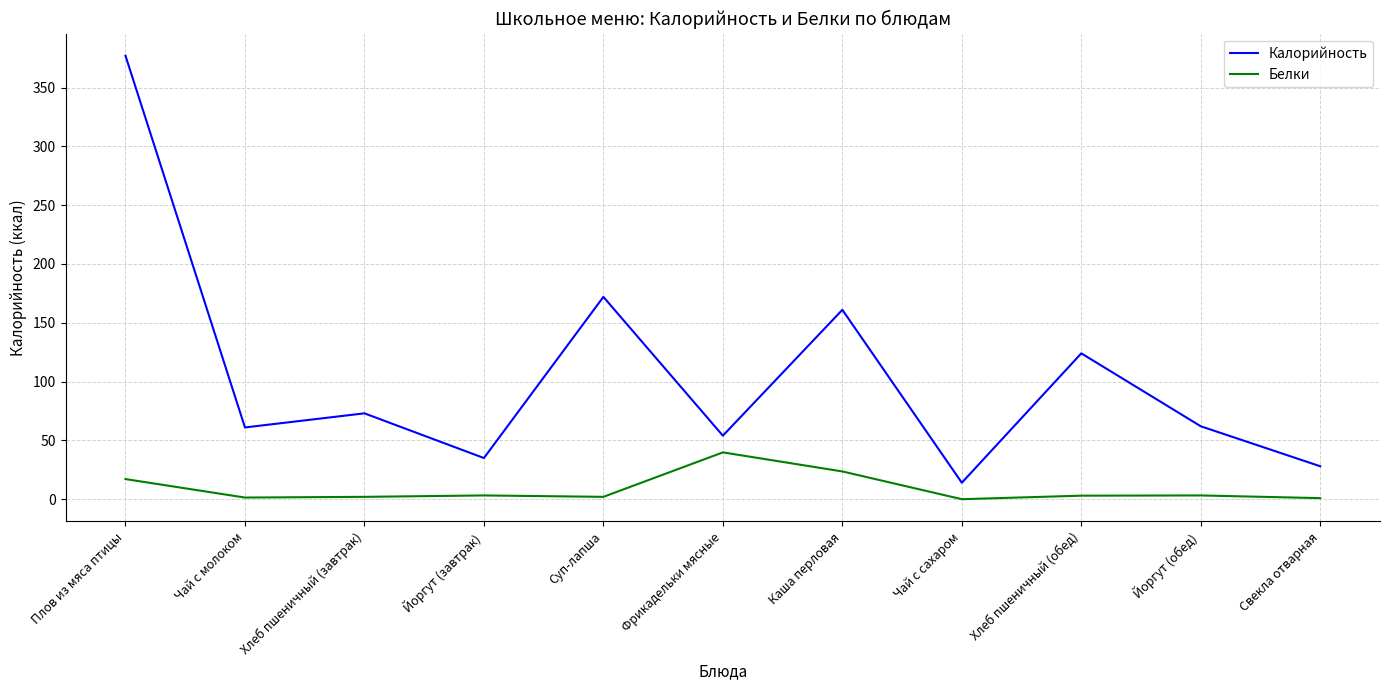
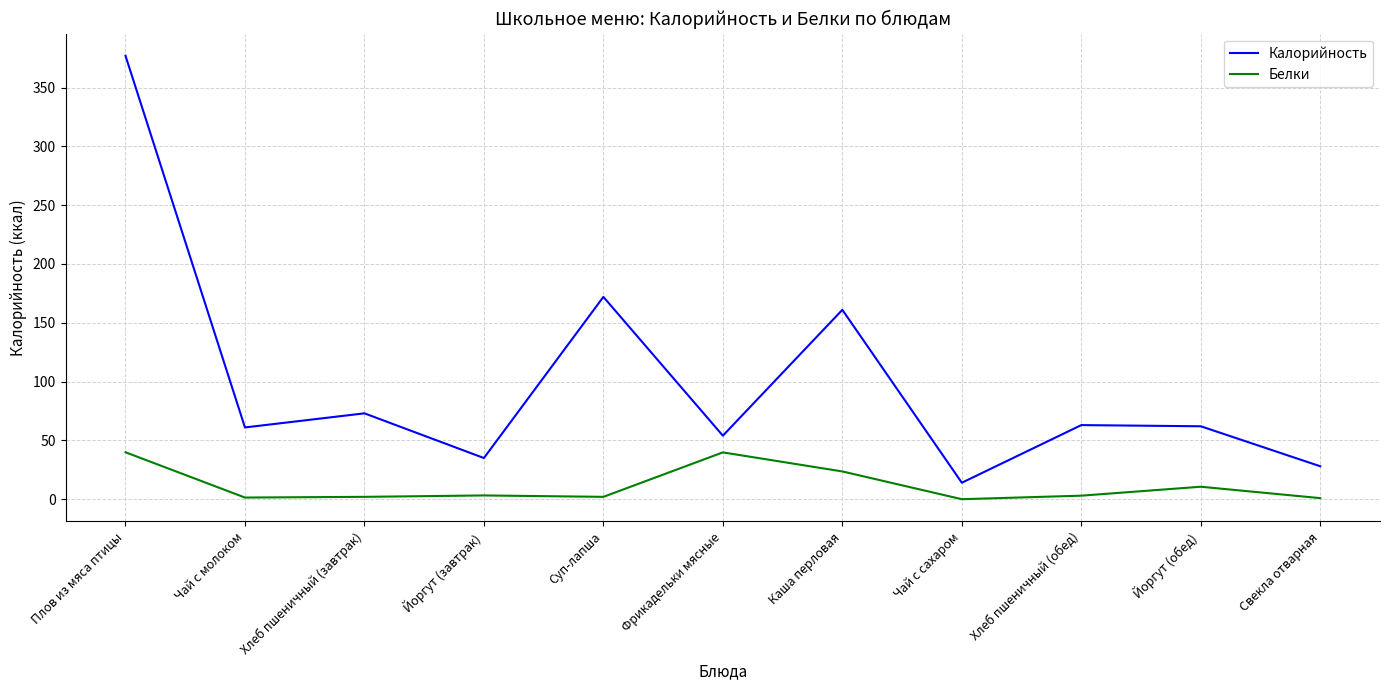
  {
    "Калорийность": {
      "Плов из мяса птицы": 377,
      "Чай с молоком": 61,
      "Хлеб пшеничный (завтрак)": 73,
      "Йоргут (завтрак)": 35,
      "Суп-лапша": 172,
      "Фрикадельки мясные": 54,
      "Каша перловая": 161,
      "Чай с сахаром": 14,
-     "Хлеб пшеничный (обед)": 124,
+     "Хлеб пшеничный (обед)": 63,
      "Йоргут (обед)": 62,
      "Свекла отварная": 28
    },
    "Белки": {
-     "Плов из мяса птицы": 17,
+     "Плов из мяса птицы": 40,
      "Чай с молоком": 1,
      "Хлеб пшеничный (завтрак)": 2,
      "Йоргут (завтрак)": 3,
      "Суп-лапша": 2,
      "Фрикадельки мясные": 40,
      "Каша перловая": 24,
      "Чай с сахаром": 0,
      "Хлеб пшеничный (обед)": 3,
-     "Йоргут (обед)": 3,
+     "Йоргут (обед)": 11,
      "Свекла отварная": 1
    }
  }
